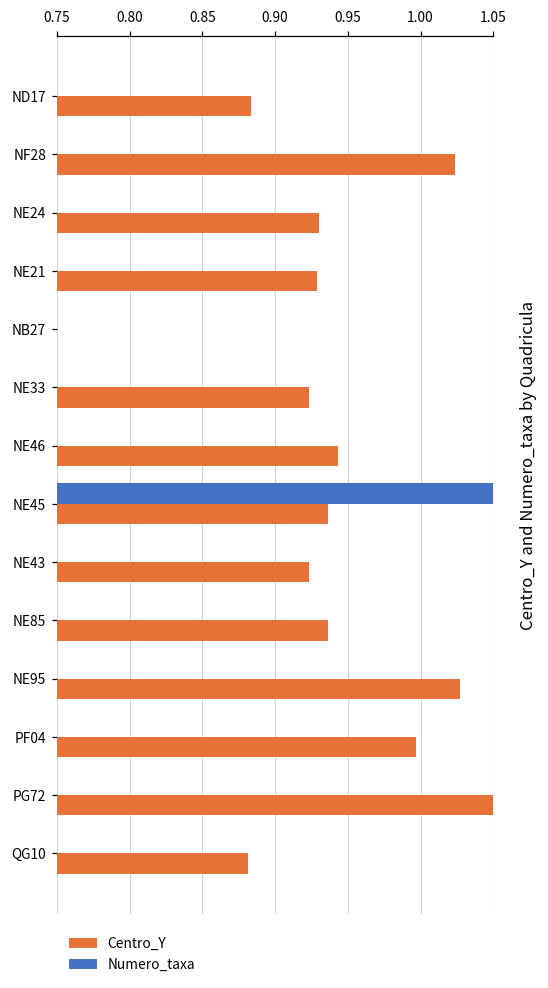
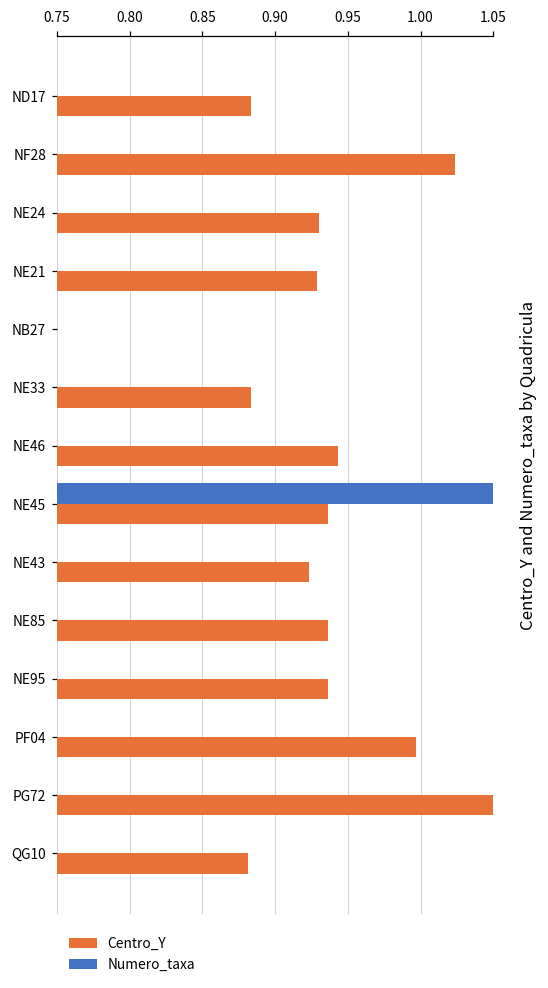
  {
    "Centro_Y": {
      "ND17": 0.883,
      "NF28": 1.023,
      "NE24": 0.930,
      "NE21": 0.928,
      "NB27": 0.750,
-     "NE33": 0.923,
+     "NE33": 0.884,
      "NE46": 0.943,
      "NE45": 0.937,
      "NE43": 0.923,
      "NE85": 0.937,
-     "NE95": 1.027,
+     "NE95": 0.937,
      "PF04": 0.997,
      "PG72": 1.050,
      "QG10": 0.881
    },
    "Numero_taxa": {
      "ND17": 0.750,
      "NF28": 0.750,
      "NE24": 0.750,
      "NE21": 0.750,
      "NB27": 0.750,
      "NE33": 0.750,
      "NE46": 0.750,
      "NE45": 1.050,
      "NE43": 0.750,
      "NE85": 0.750,
      "NE95": 0.750,
      "PF04": 0.750,
      "PG72": 0.750,
      "QG10": 0.750
    }
  }
